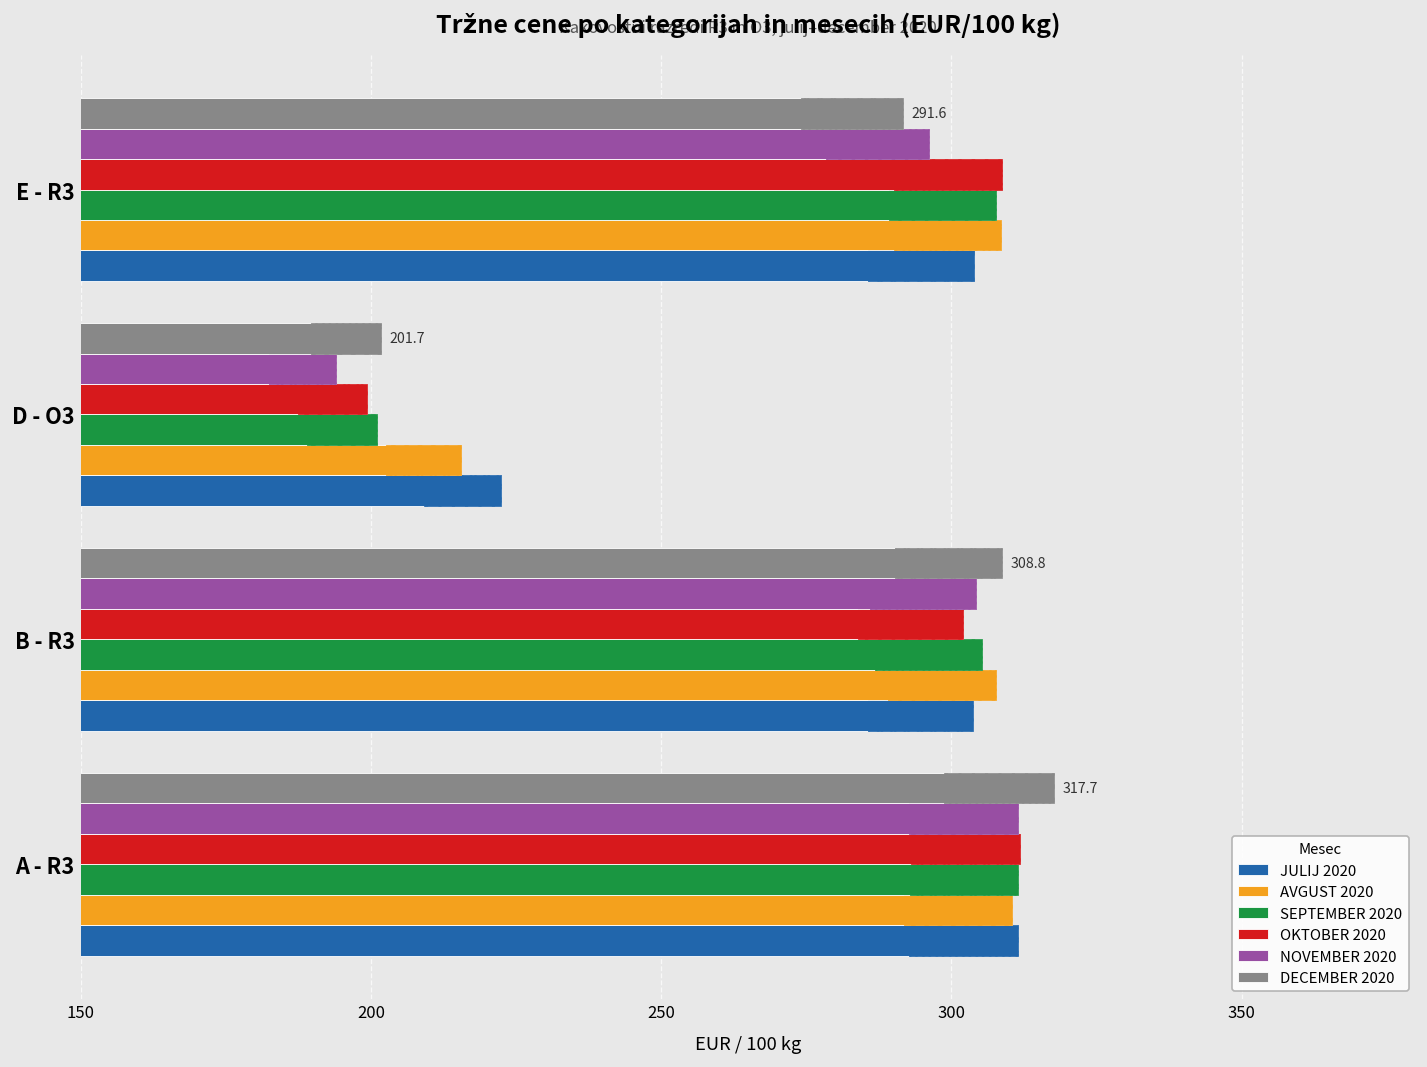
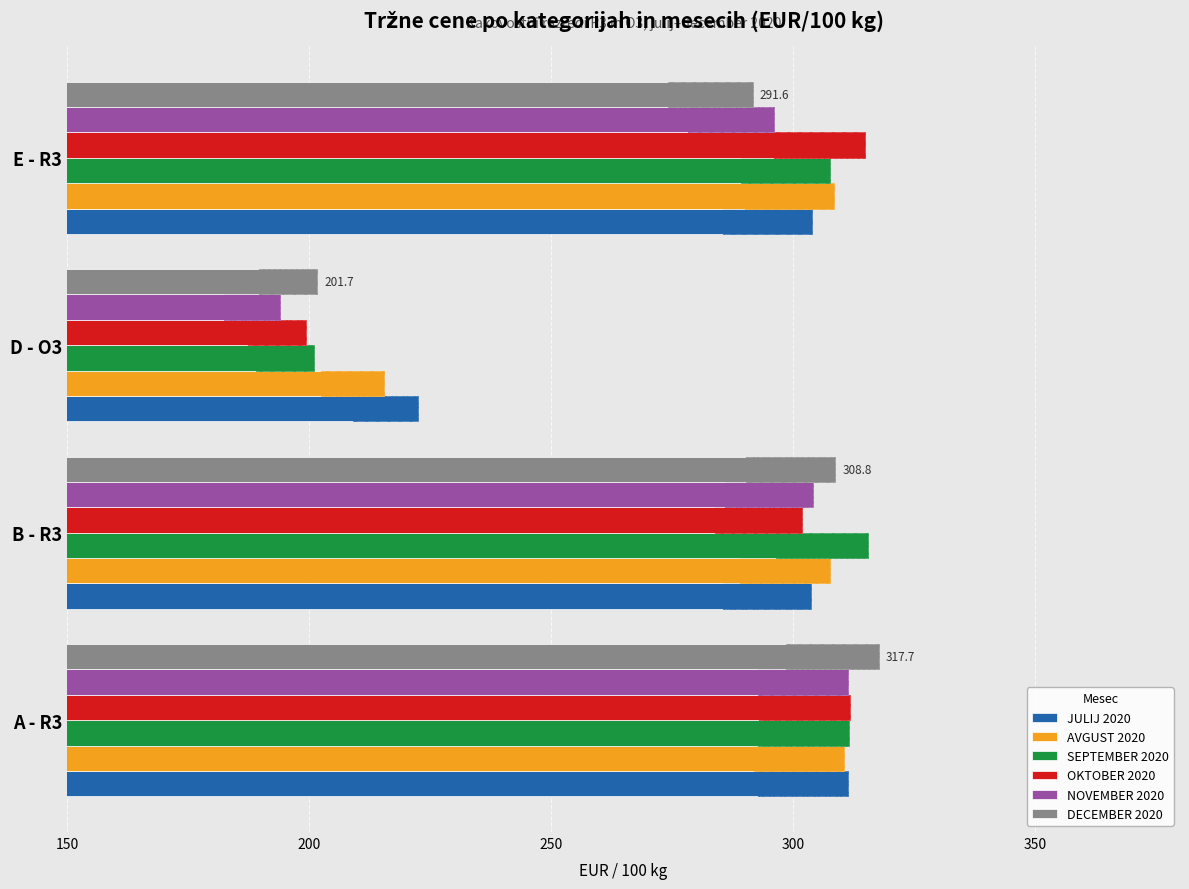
  {
    "JULIJ 2020": {
      "E - R3": 304,
      "D - O3": 222,
      "B - R3": 304,
      "A - R3": 311
    },
    "AVGUST 2020": {
      "E - R3": 309,
      "D - O3": 215,
      "B - R3": 308,
      "A - R3": 311
    },
    "SEPTEMBER 2020": {
      "E - R3": 308,
      "D - O3": 201,
-     "B - R3": 305,
+     "B - R3": 315,
      "A - R3": 312
    },
    "OKTOBER 2020": {
-     "E - R3": 309,
+     "E - R3": 315,
      "D - O3": 199,
      "B - R3": 302,
      "A - R3": 312
    },
    "NOVEMBER 2020": {
      "E - R3": 296,
      "D - O3": 194,
      "B - R3": 304,
      "A - R3": 311
    },
    "DECEMBER 2020": {
      "E - R3": 291.6,
      "D - O3": 201.7,
      "B - R3": 308.8,
      "A - R3": 317.7
    }
  }
